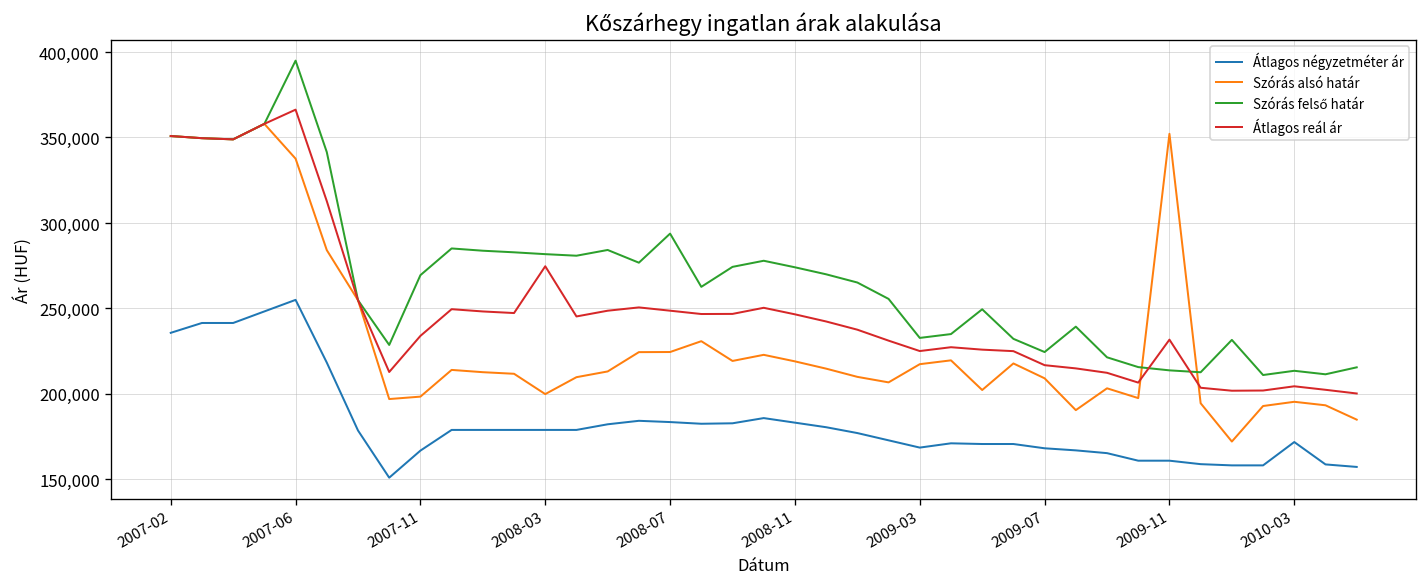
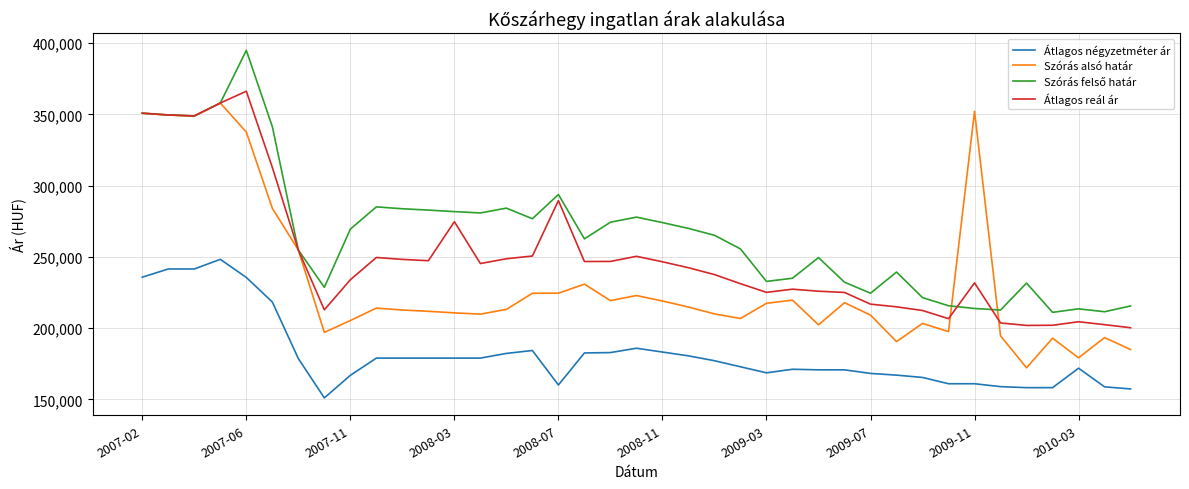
  {
    "Átlagos négyzetméter ár": {
      "2007-02": "236,000",
-     "2007-06": "255,000",
+     "2007-06": "236,000",
      "2007-11": "167,000",
      "2008-03": "179,000",
-     "2008-07": "184,000",
+     "2008-07": "160,000",
      "2008-11": "183,000",
      "2009-03": "169,000",
      "2009-07": "168,000",
      "2009-11": "161,000",
      "2010-03": "172,000"
    },
    "Szórás alsó határ": {
      "2007-06": "338,000",
-     "2007-11": "198,000",
-     "2008-03": "200,000",
+     "2007-11": "205,000",
+     "2008-03": "211,000",
      "2008-07": "225,000",
      "2008-11": "219,000",
      "2009-03": "217,000",
      "2009-07": "209,000",
      "2009-11": "352,000",
-     "2010-03": "195,000"
+     "2010-03": "179,000"
    },
    "Szórás felső határ": {
      "2007-06": "395,000",
      "2007-11": "269,000",
      "2008-03": "282,000",
      "2008-07": "294,000",
      "2008-11": "274,000",
      "2009-03": "233,000",
      "2009-07": "225,000",
      "2009-11": "214,000",
      "2010-03": "214,000"
    },
    "Átlagos reál ár": {
      "2007-06": "366,000",
      "2007-11": "234,000",
      "2008-03": "275,000",
-     "2008-07": "249,000",
+     "2008-07": "290,000",
      "2008-11": "247,000",
      "2009-03": "225,000",
      "2009-07": "217,000",
      "2009-11": "232,000",
      "2010-03": "204,000"
    }
  }
